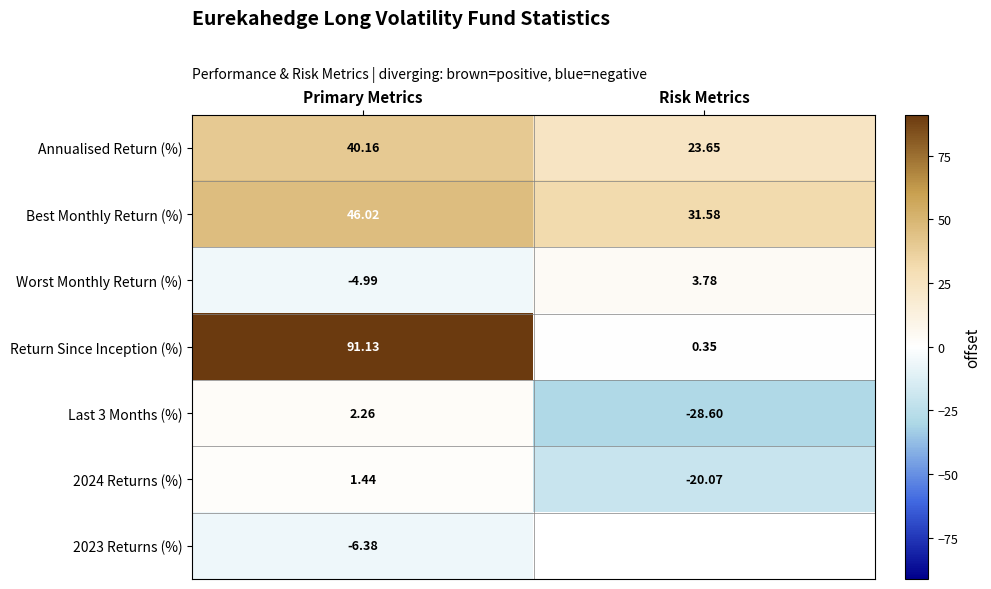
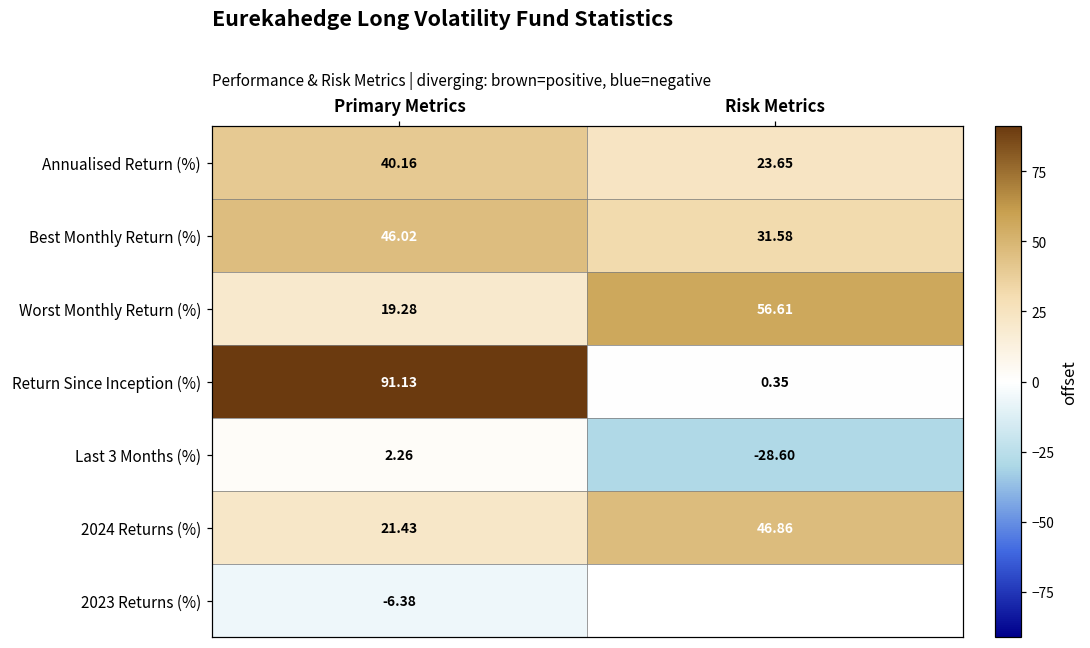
  {
    "Annualised Return (%)": {
      "Primary Metrics": 40.16,
      "Risk Metrics": 23.65
    },
    "Best Monthly Return (%)": {
      "Primary Metrics": 46.02,
      "Risk Metrics": 31.58
    },
    "Worst Monthly Return (%)": {
-     "Primary Metrics": -4.99,
-     "Risk Metrics": 3.78
+     "Primary Metrics": 19.28,
+     "Risk Metrics": 56.61
    },
    "Return Since Inception (%)": {
      "Primary Metrics": 91.13,
      "Risk Metrics": 0.35
    },
    "Last 3 Months (%)": {
      "Primary Metrics": 2.26,
      "Risk Metrics": -28.60
    },
    "2024 Returns (%)": {
-     "Primary Metrics": 1.44,
-     "Risk Metrics": -20.07
+     "Primary Metrics": 21.43,
+     "Risk Metrics": 46.86
    },
    "2023 Returns (%)": {
      "Primary Metrics": -6.38
    }
  }
